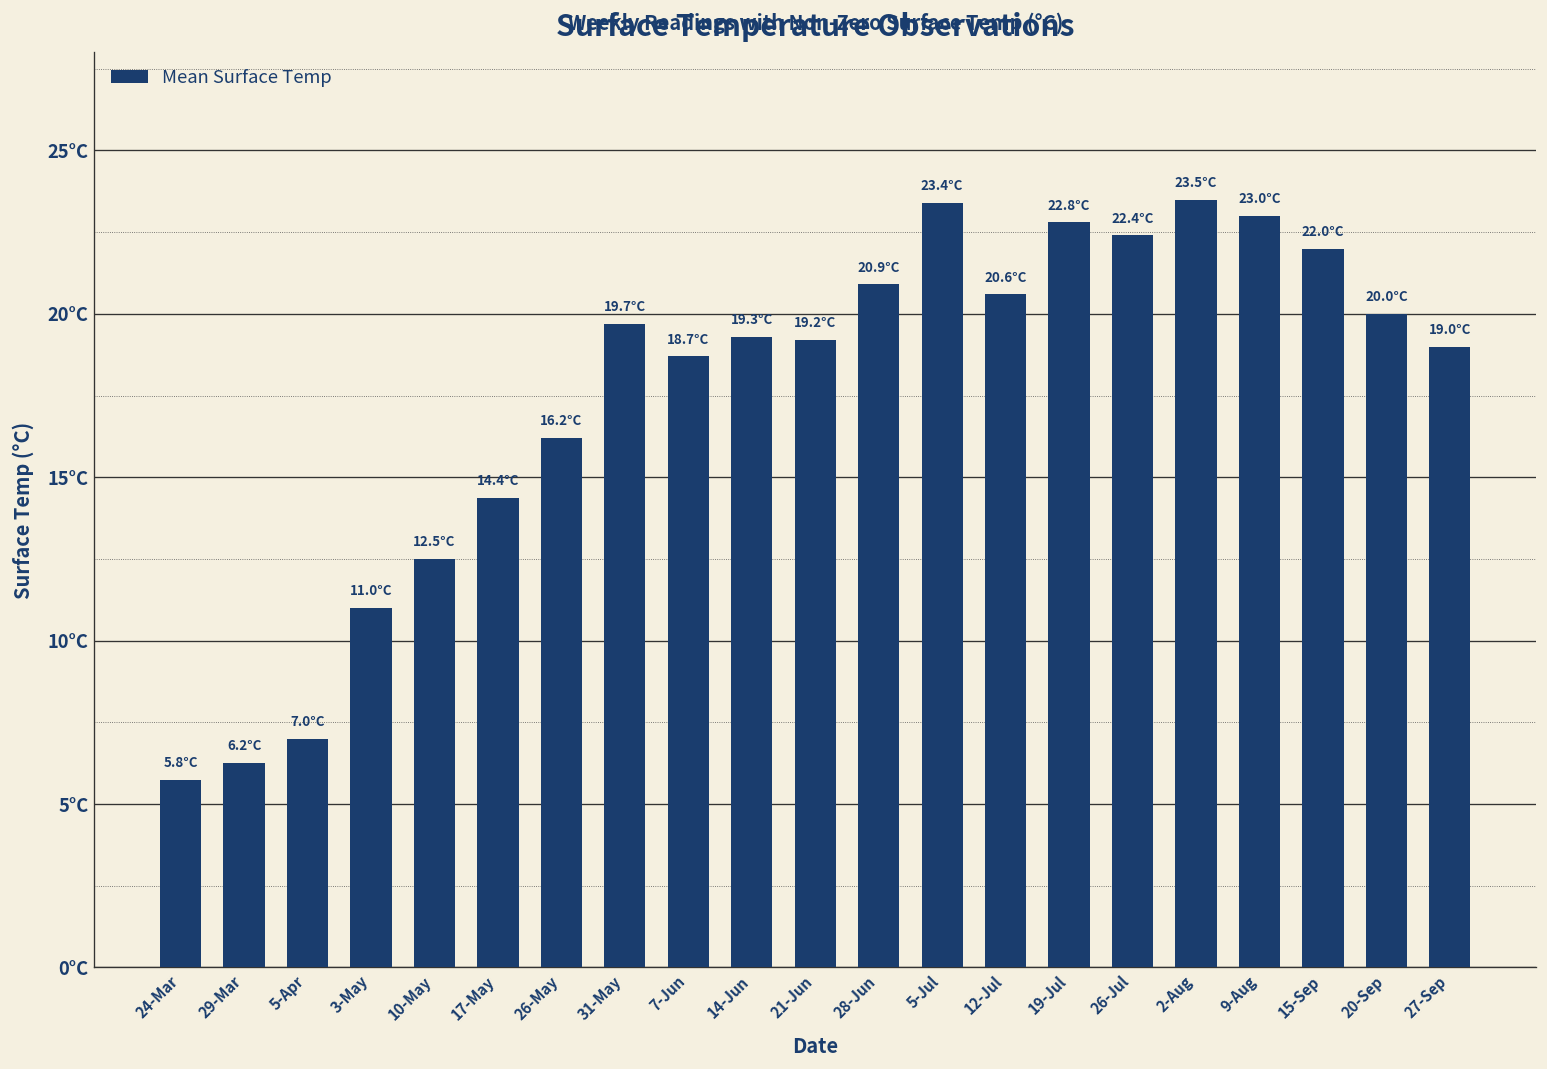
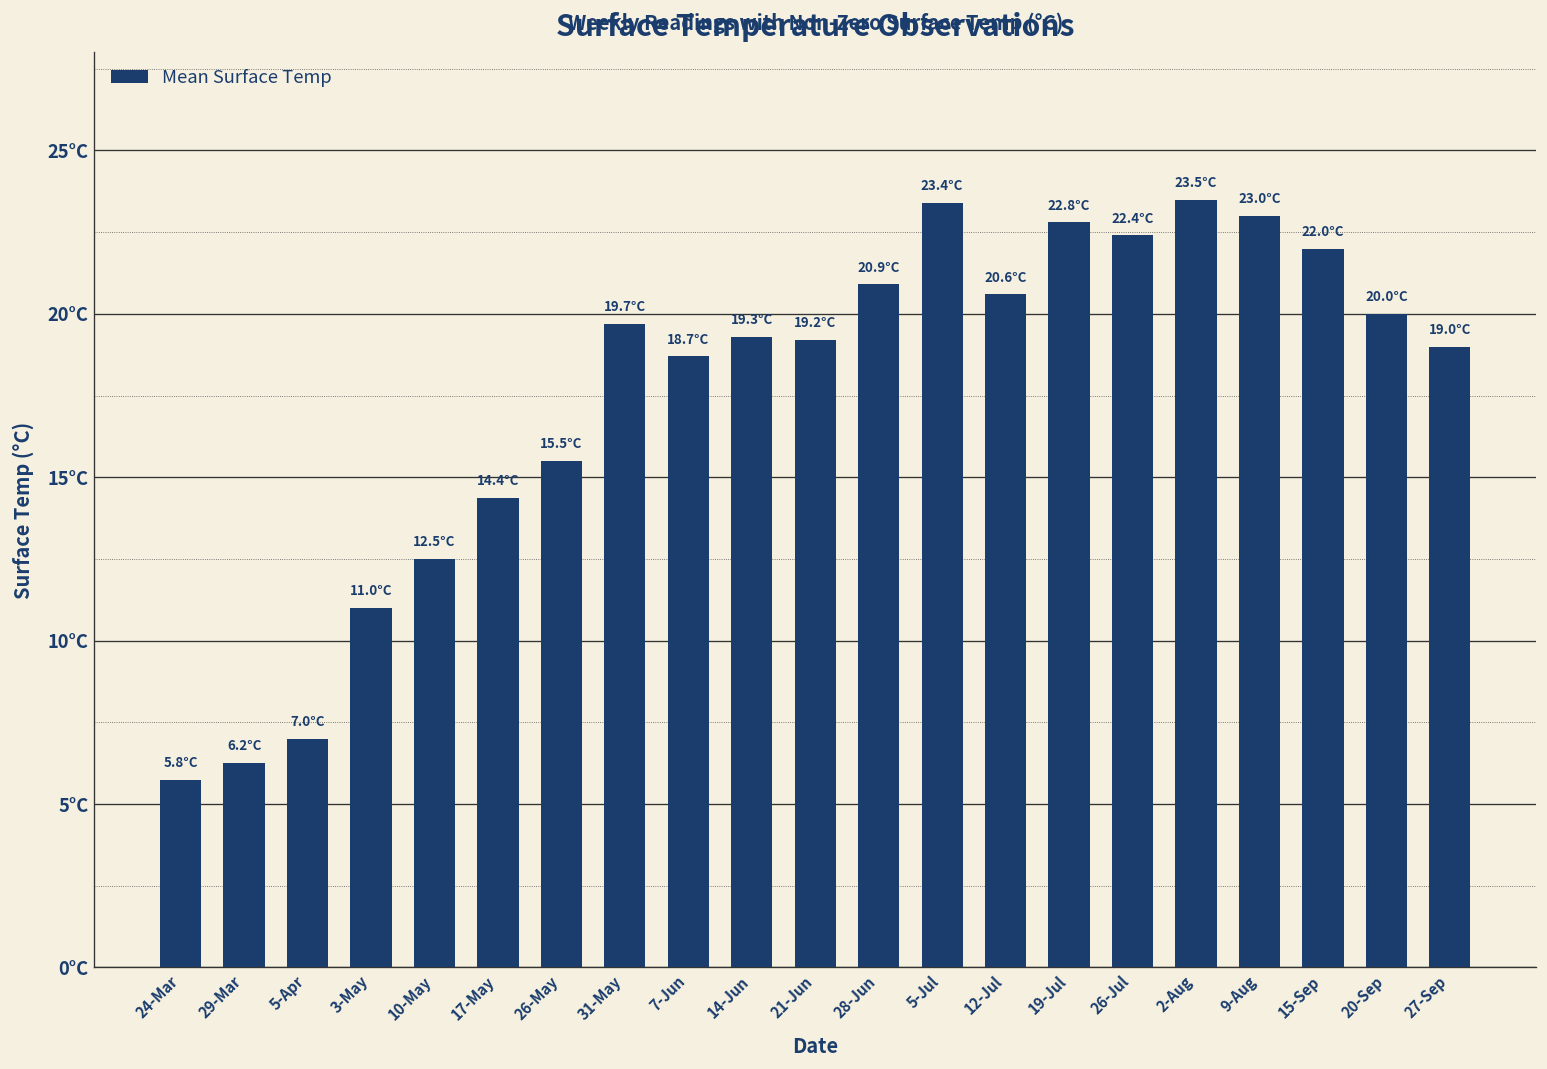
  {
    "24-Mar": "5.8°C",
    "29-Mar": "6.2°C",
    "5-Apr": "7.0°C",
    "3-May": "11.0°C",
    "10-May": "12.5°C",
    "17-May": "14.4°C",
-   "26-May": "16.2°C",
+   "26-May": "15.5°C",
    "31-May": "19.7°C",
    "7-Jun": "18.7°C",
    "14-Jun": "19.3°C",
    "21-Jun": "19.2°C",
    "28-Jun": "20.9°C",
    "5-Jul": "23.4°C",
    "12-Jul": "20.6°C",
    "19-Jul": "22.8°C",
    "26-Jul": "22.4°C",
    "2-Aug": "23.5°C",
    "9-Aug": "23.0°C",
    "15-Sep": "22.0°C",
    "20-Sep": "20.0°C",
    "27-Sep": "19.0°C"
  }
